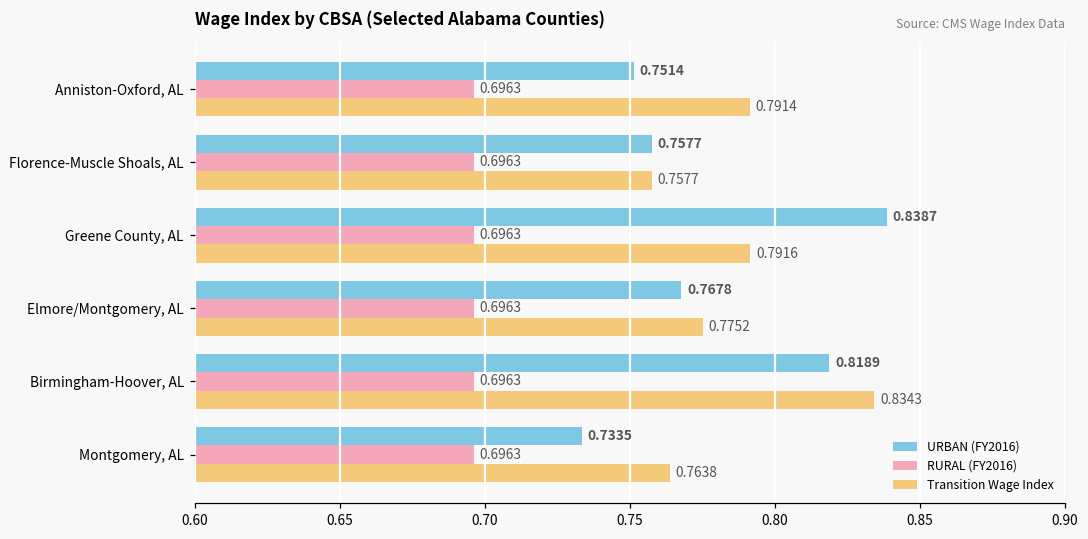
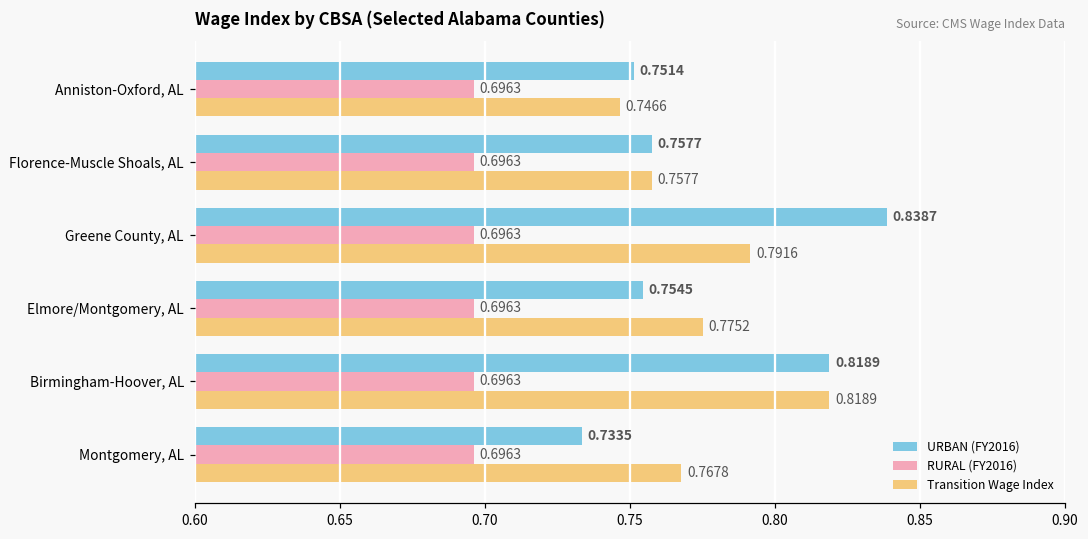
  {
    "URBAN (FY2016)": {
      "Anniston-Oxford, AL": 0.7514,
      "Florence-Muscle Shoals, AL": 0.7577,
      "Greene County, AL": 0.8387,
-     "Elmore/Montgomery, AL": 0.7678,
+     "Elmore/Montgomery, AL": 0.7545,
      "Birmingham-Hoover, AL": 0.8189,
      "Montgomery, AL": 0.7335
    },
    "RURAL (FY2016)": {
      "Anniston-Oxford, AL": 0.6963,
      "Florence-Muscle Shoals, AL": 0.6963,
      "Greene County, AL": 0.6963,
      "Elmore/Montgomery, AL": 0.6963,
      "Birmingham-Hoover, AL": 0.6963,
      "Montgomery, AL": 0.6963
    },
    "Transition Wage Index": {
-     "Anniston-Oxford, AL": 0.7914,
+     "Anniston-Oxford, AL": 0.7466,
      "Florence-Muscle Shoals, AL": 0.7577,
      "Greene County, AL": 0.7916,
      "Elmore/Montgomery, AL": 0.7752,
-     "Birmingham-Hoover, AL": 0.8343,
-     "Montgomery, AL": 0.7638
+     "Birmingham-Hoover, AL": 0.8189,
+     "Montgomery, AL": 0.7678
    }
  }
